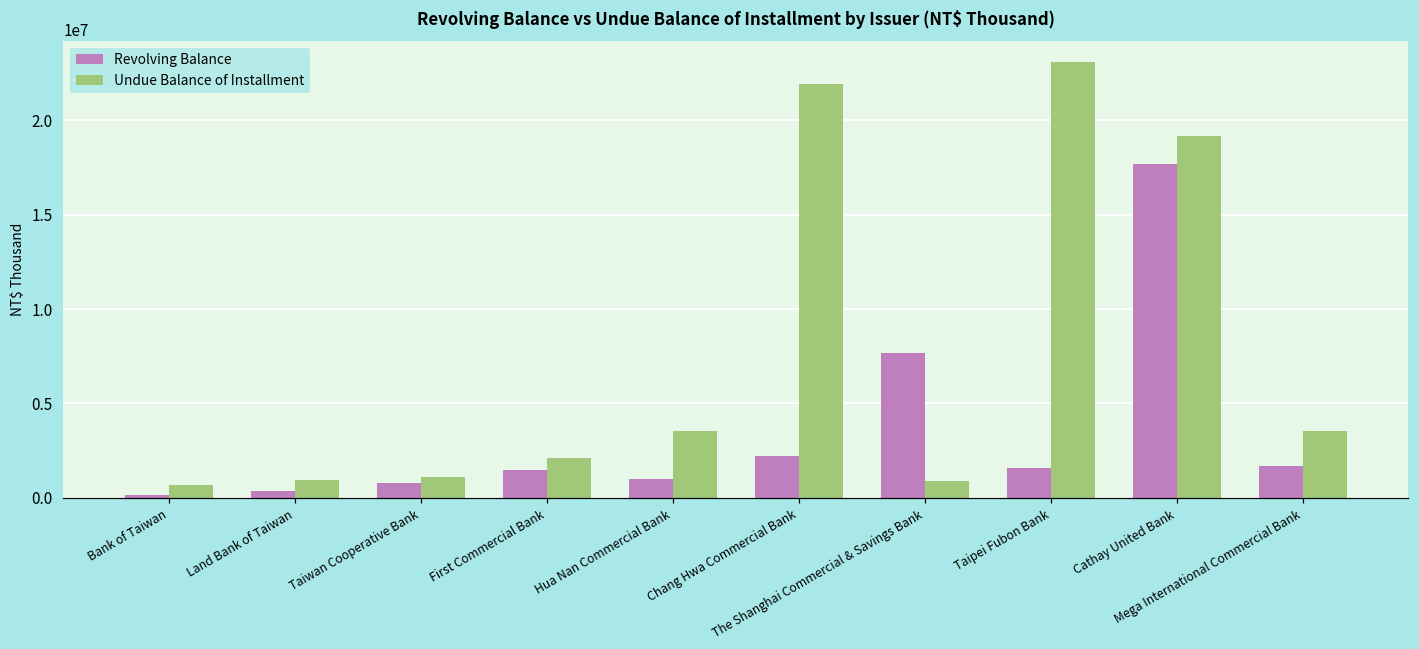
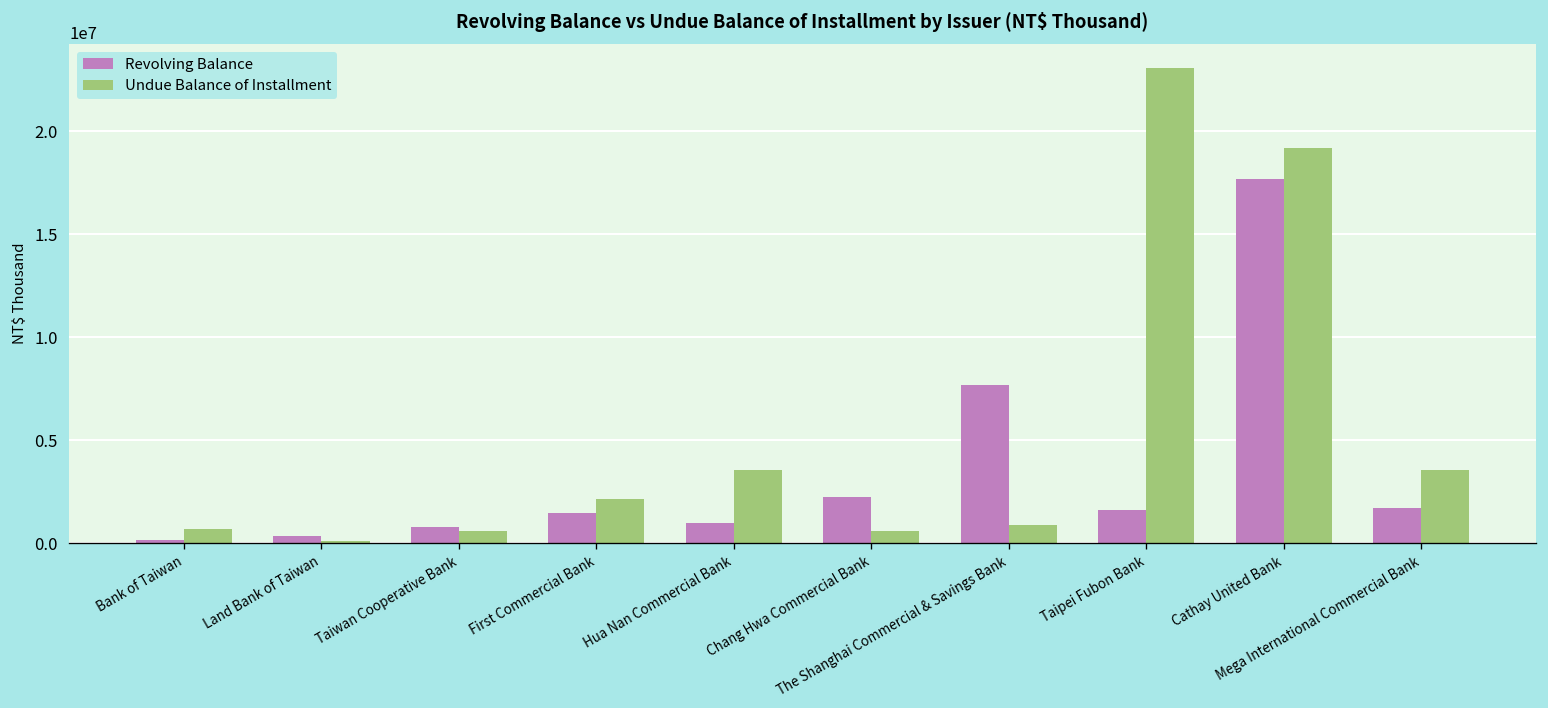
  {
    "Revolving Balance": {
      "Bank of Taiwan": 200000,
      "Land Bank of Taiwan": 400000,
      "Taiwan Cooperative Bank": 800000,
      "First Commercial Bank": 1500000,
      "Hua Nan Commercial Bank": 1000000,
      "Chang Hwa Commercial Bank": 2200000,
      "The Shanghai Commercial & Savings Bank": 7700000,
      "Taipei Fubon Bank": 1600000,
      "Cathay United Bank": 17700000,
      "Mega International Commercial Bank": 1700000
    },
    "Undue Balance of Installment": {
      "Bank of Taiwan": 700000,
-     "Land Bank of Taiwan": 900000,
-     "Taiwan Cooperative Bank": 1100000,
+     "Land Bank of Taiwan": 100000,
+     "Taiwan Cooperative Bank": 600000,
      "First Commercial Bank": 2100000,
      "Hua Nan Commercial Bank": 3500000,
-     "Chang Hwa Commercial Bank": 21900000,
+     "Chang Hwa Commercial Bank": 600000,
      "The Shanghai Commercial & Savings Bank": 900000,
      "Taipei Fubon Bank": 23100000,
      "Cathay United Bank": 19200000,
      "Mega International Commercial Bank": 3500000
    }
  }
